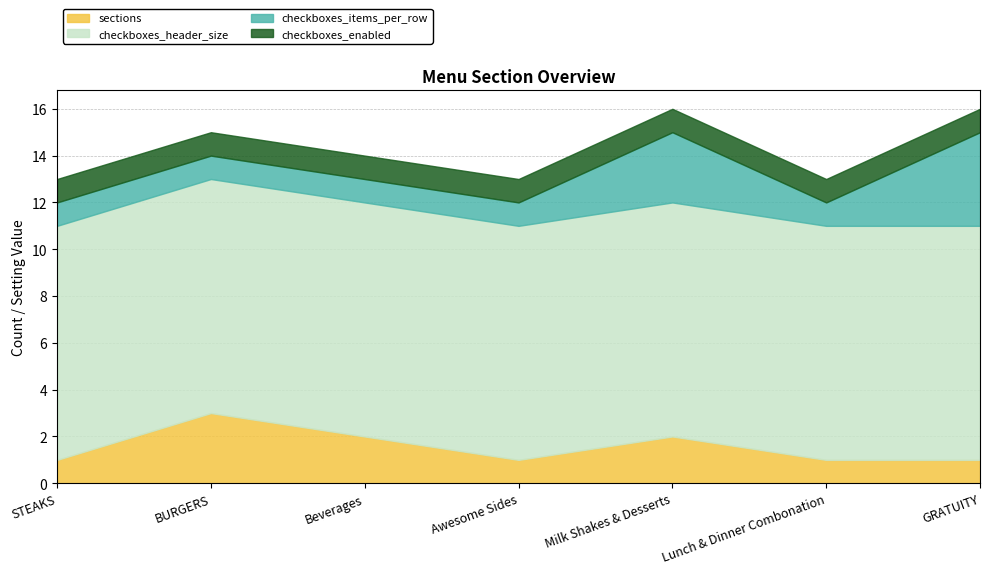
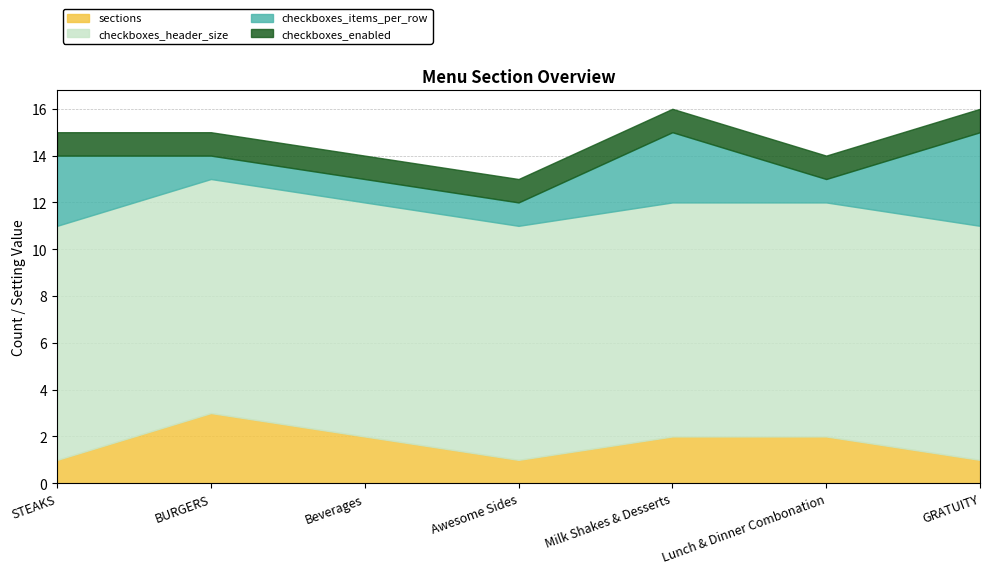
  {
    "sections": {
      "STEAKS": 1,
      "BURGERS": 3,
      "Beverages": 2,
      "Awesome Sides": 1,
      "Milk Shakes & Desserts": 2,
-     "Lunch & Dinner Combonation": 1,
+     "Lunch & Dinner Combonation": 2,
      "GRATUITY": 1
    },
    "checkboxes_header_size": {
      "STEAKS": 10,
      "BURGERS": 10,
      "Beverages": 10,
      "Awesome Sides": 10,
      "Milk Shakes & Desserts": 10,
      "Lunch & Dinner Combonation": 10,
      "GRATUITY": 10
    },
    "checkboxes_items_per_row": {
-     "STEAKS": 1,
+     "STEAKS": 3,
      "BURGERS": 1,
      "Beverages": 1,
      "Awesome Sides": 1,
      "Milk Shakes & Desserts": 3,
      "Lunch & Dinner Combonation": 1,
      "GRATUITY": 4
    },
    "checkboxes_enabled": {
      "STEAKS": 1,
      "BURGERS": 1,
      "Beverages": 1,
      "Awesome Sides": 1,
      "Milk Shakes & Desserts": 1,
      "Lunch & Dinner Combonation": 1,
      "GRATUITY": 1
    }
  }
